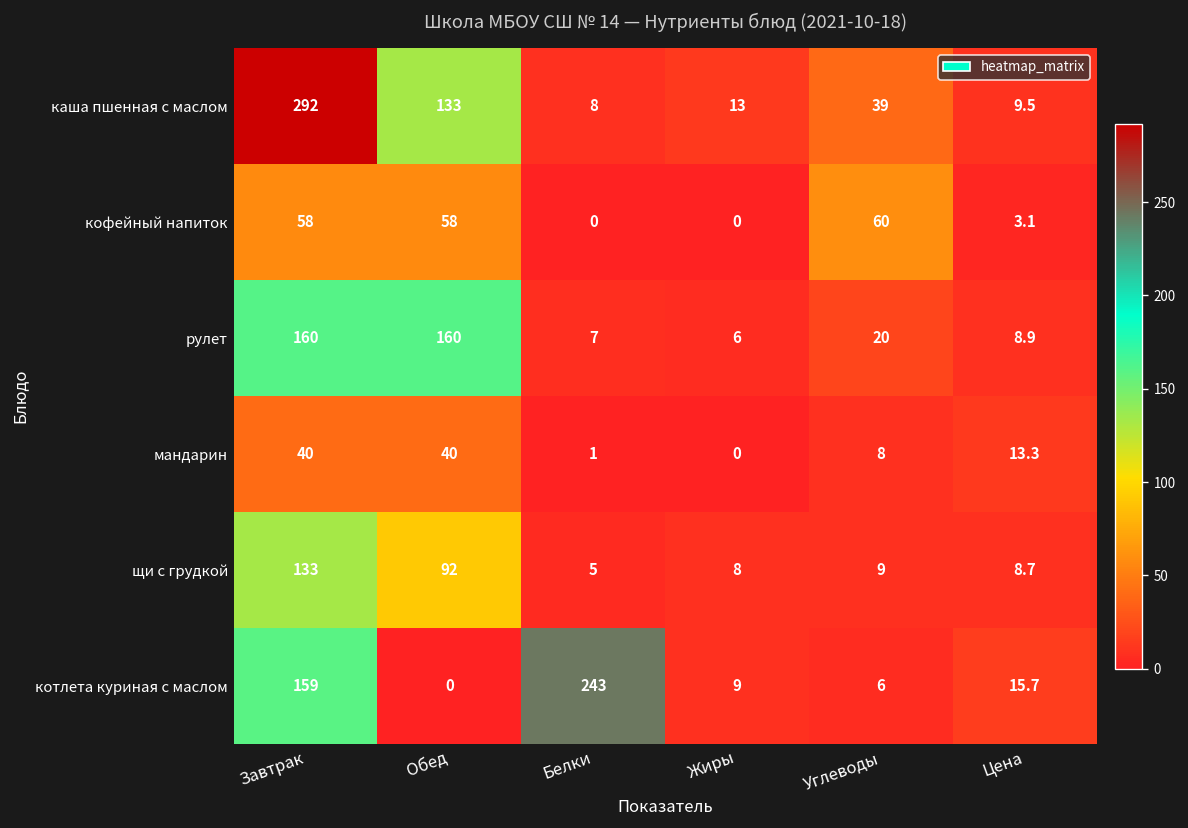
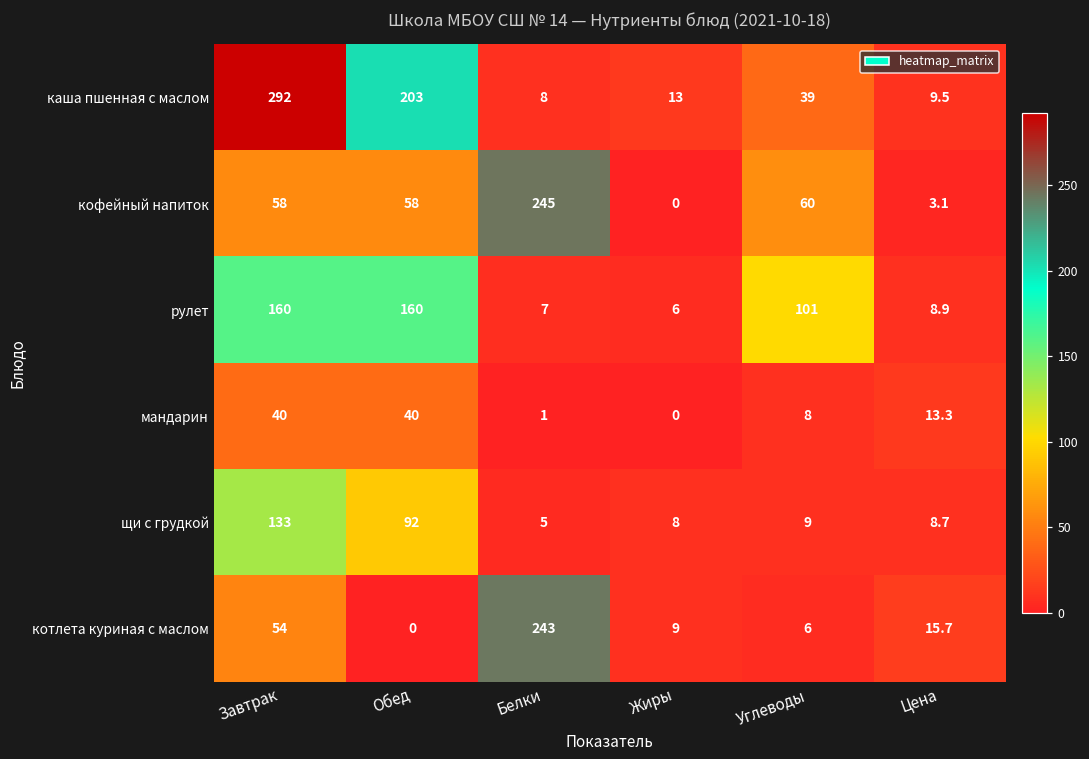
  {
    "каша пшенная с маслом": {
      "Завтрак": 292,
-     "Обед": 133,
+     "Обед": 203,
      "Белки": 8,
      "Жиры": 13,
      "Углеводы": 39,
      "Цена": 9.5
    },
    "кофейный напиток": {
      "Завтрак": 58,
      "Обед": 58,
-     "Белки": 0,
+     "Белки": 245,
      "Жиры": 0,
      "Углеводы": 60,
      "Цена": 3.1
    },
    "рулет": {
      "Завтрак": 160,
      "Обед": 160,
      "Белки": 7,
      "Жиры": 6,
-     "Углеводы": 20,
+     "Углеводы": 101,
      "Цена": 8.9
    },
    "мандарин": {
      "Завтрак": 40,
      "Обед": 40,
      "Белки": 1,
      "Жиры": 0,
      "Углеводы": 8,
      "Цена": 13.3
    },
    "щи с грудкой": {
      "Завтрак": 133,
      "Обед": 92,
      "Белки": 5,
      "Жиры": 8,
      "Углеводы": 9,
      "Цена": 8.7
    },
    "котлета куриная с маслом": {
-     "Завтрак": 159,
+     "Завтрак": 54,
      "Обед": 0,
      "Белки": 243,
      "Жиры": 9,
      "Углеводы": 6,
      "Цена": 15.7
    }
  }
